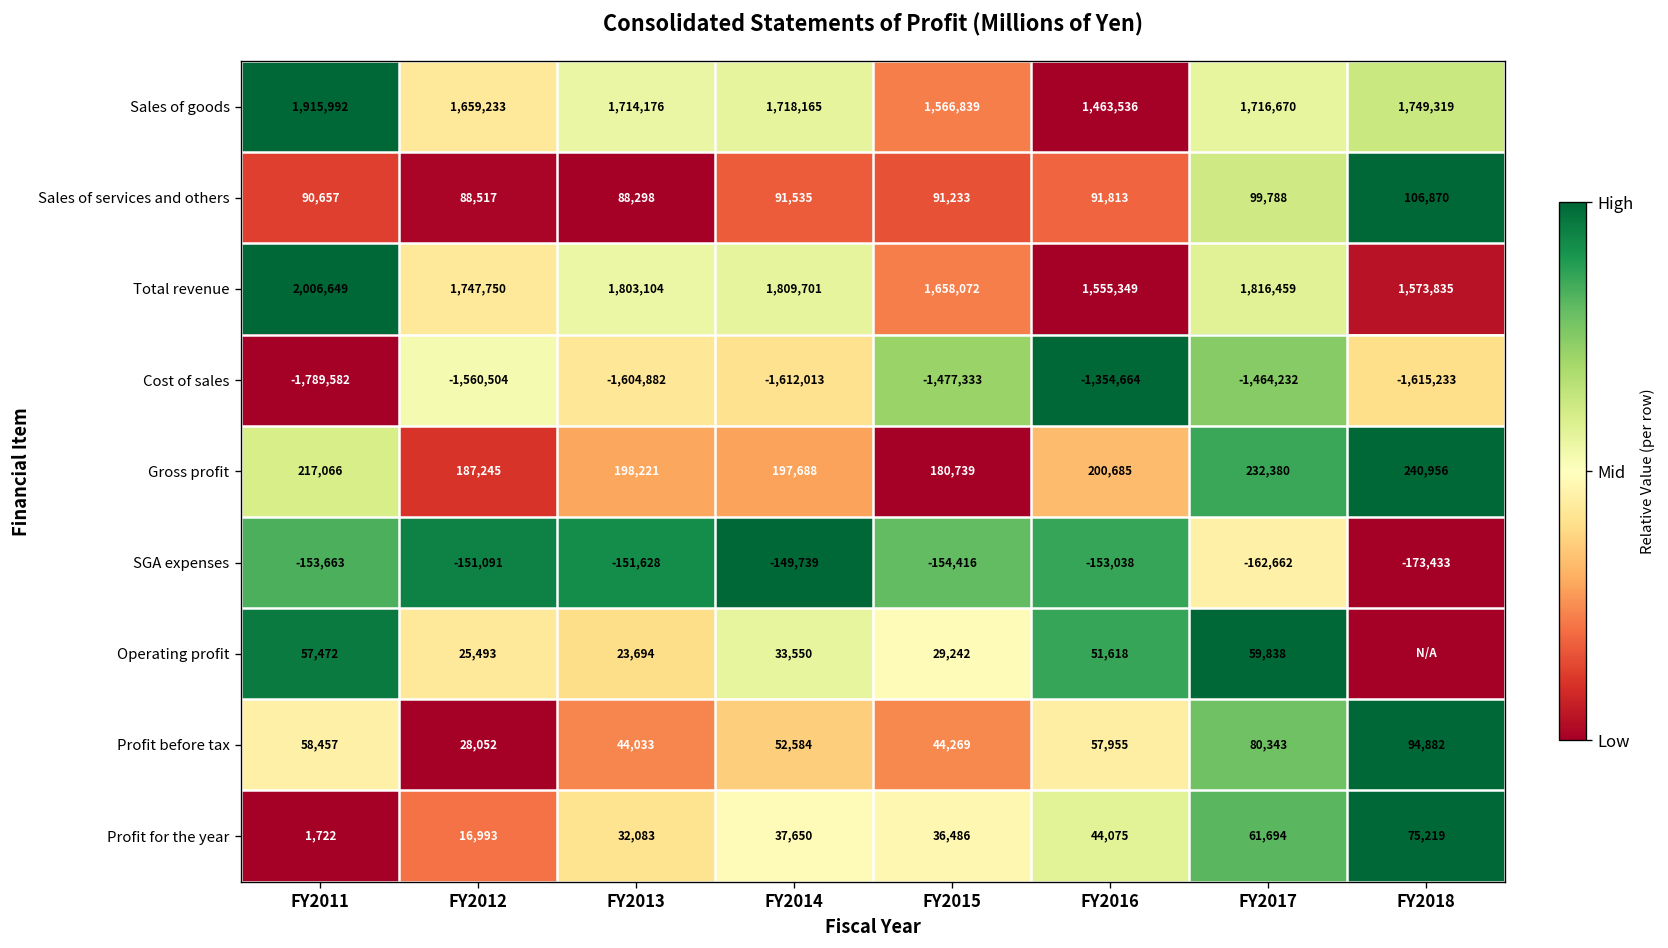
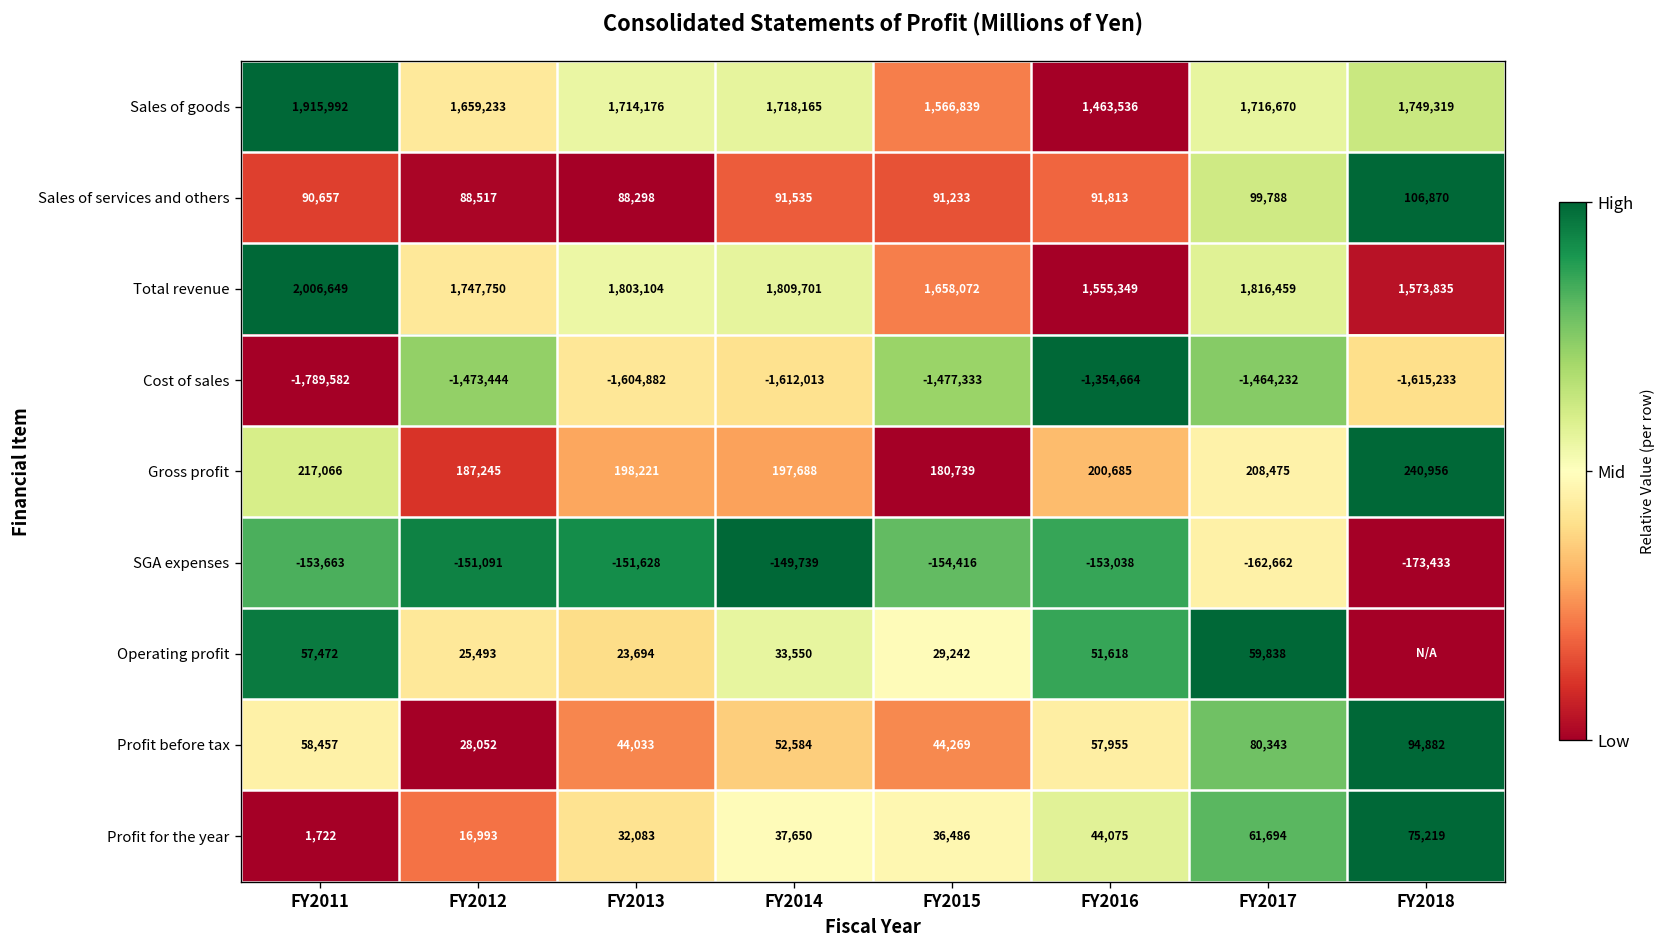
  {
    "Sales of goods": {
      "FY2011": "1,915,992",
      "FY2012": "1,659,233",
      "FY2013": "1,714,176",
      "FY2014": "1,718,165",
      "FY2015": "1,566,839",
      "FY2016": "1,463,536",
      "FY2017": "1,716,670",
      "FY2018": "1,749,319"
    },
    "Sales of services and others": {
      "FY2011": "90,657",
      "FY2012": "88,517",
      "FY2013": "88,298",
      "FY2014": "91,535",
      "FY2015": "91,233",
      "FY2016": "91,813",
      "FY2017": "99,788",
      "FY2018": "106,870"
    },
    "Total revenue": {
      "FY2011": "2,006,649",
      "FY2012": "1,747,750",
      "FY2013": "1,803,104",
      "FY2014": "1,809,701",
      "FY2015": "1,658,072",
      "FY2016": "1,555,349",
      "FY2017": "1,816,459",
      "FY2018": "1,573,835"
    },
    "Cost of sales": {
      "FY2011": "-1,789,582",
-     "FY2012": "-1,560,504",
+     "FY2012": "-1,473,444",
      "FY2013": "-1,604,882",
      "FY2014": "-1,612,013",
      "FY2015": "-1,477,333",
      "FY2016": "-1,354,664",
      "FY2017": "-1,464,232",
      "FY2018": "-1,615,233"
    },
    "Gross profit": {
      "FY2011": "217,066",
      "FY2012": "187,245",
      "FY2013": "198,221",
      "FY2014": "197,688",
      "FY2015": "180,739",
      "FY2016": "200,685",
-     "FY2017": "232,380",
+     "FY2017": "208,475",
      "FY2018": "240,956"
    },
    "SGA expenses": {
      "FY2011": "-153,663",
      "FY2012": "-151,091",
      "FY2013": "-151,628",
      "FY2014": "-149,739",
      "FY2015": "-154,416",
      "FY2016": "-153,038",
      "FY2017": "-162,662",
      "FY2018": "-173,433"
    },
    "Operating profit": {
      "FY2011": "57,472",
      "FY2012": "25,493",
      "FY2013": "23,694",
      "FY2014": "33,550",
      "FY2015": "29,242",
      "FY2016": "51,618",
      "FY2017": "59,838"
    },
    "Profit before tax": {
      "FY2011": "58,457",
      "FY2012": "28,052",
      "FY2013": "44,033",
      "FY2014": "52,584",
      "FY2015": "44,269",
      "FY2016": "57,955",
      "FY2017": "80,343",
      "FY2018": "94,882"
    },
    "Profit for the year": {
      "FY2011": "1,722",
      "FY2012": "16,993",
      "FY2013": "32,083",
      "FY2014": "37,650",
      "FY2015": "36,486",
      "FY2016": "44,075",
      "FY2017": "61,694",
      "FY2018": "75,219"
    }
  }
